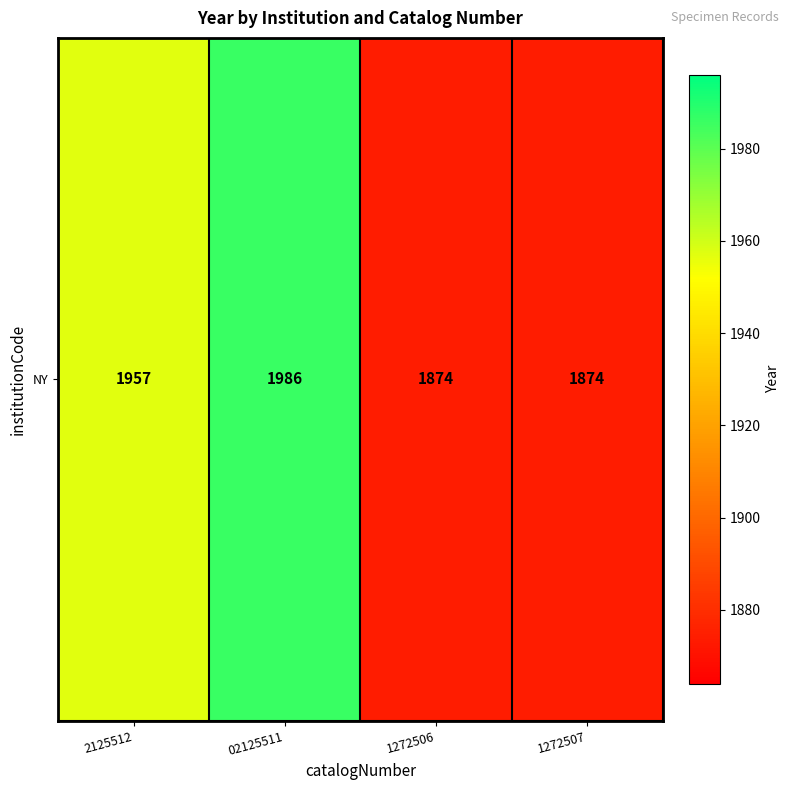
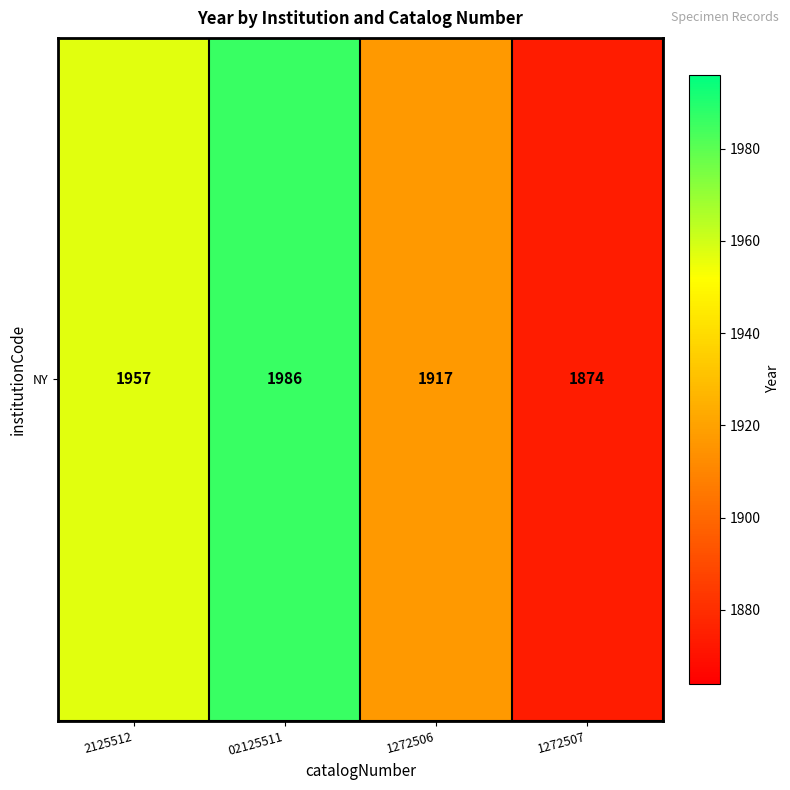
  {
    "NY": {
      "2125512": 1957,
      "02125511": 1986,
-     "1272506": 1874,
+     "1272506": 1917,
      "1272507": 1874
    }
  }
